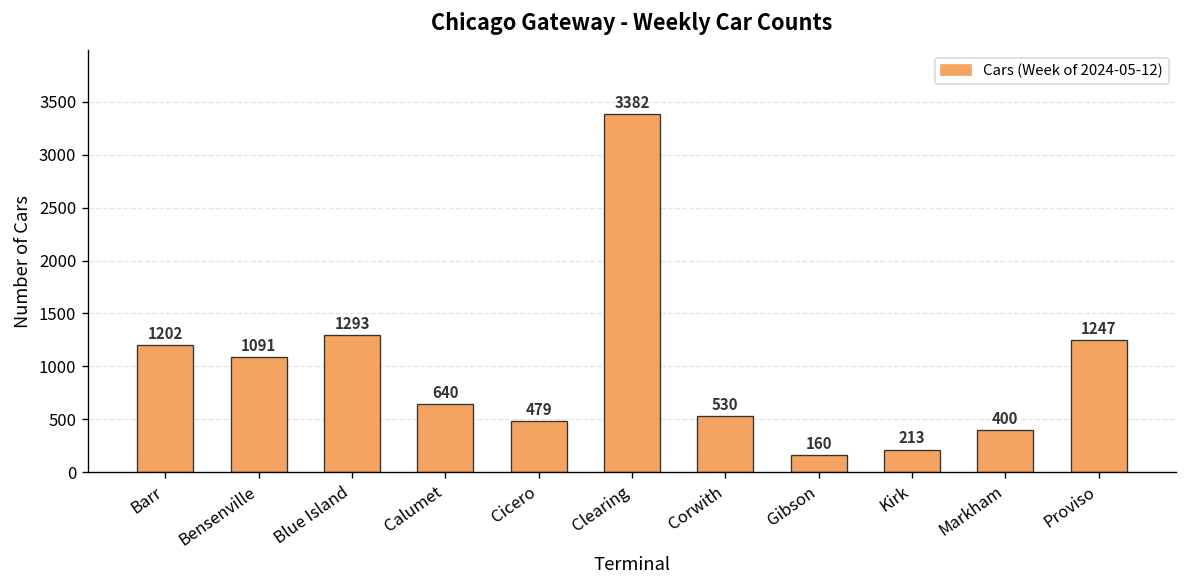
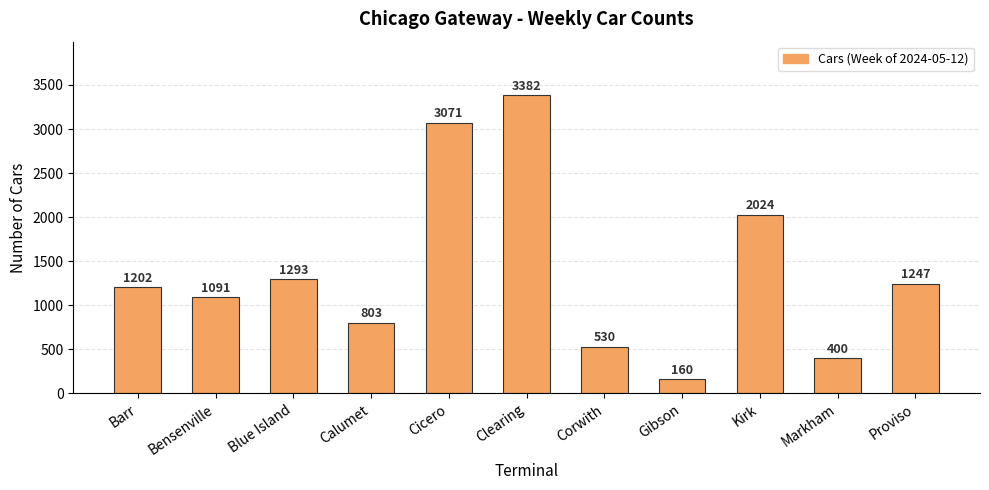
  {
    "Barr": 1202,
    "Bensenville": 1091,
    "Blue Island": 1293,
-   "Calumet": 640,
-   "Cicero": 479,
+   "Calumet": 803,
+   "Cicero": 3071,
    "Clearing": 3382,
    "Corwith": 530,
    "Gibson": 160,
-   "Kirk": 213,
+   "Kirk": 2024,
    "Markham": 400,
    "Proviso": 1247
  }
